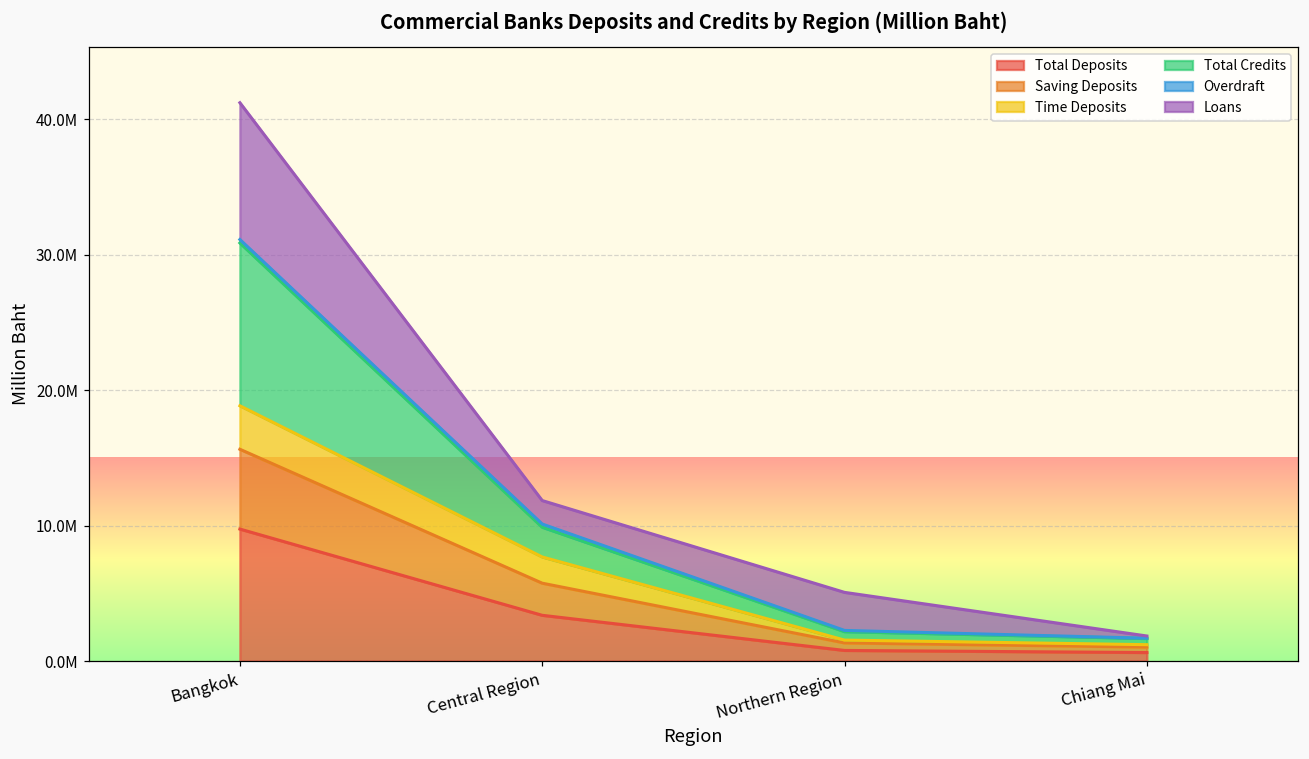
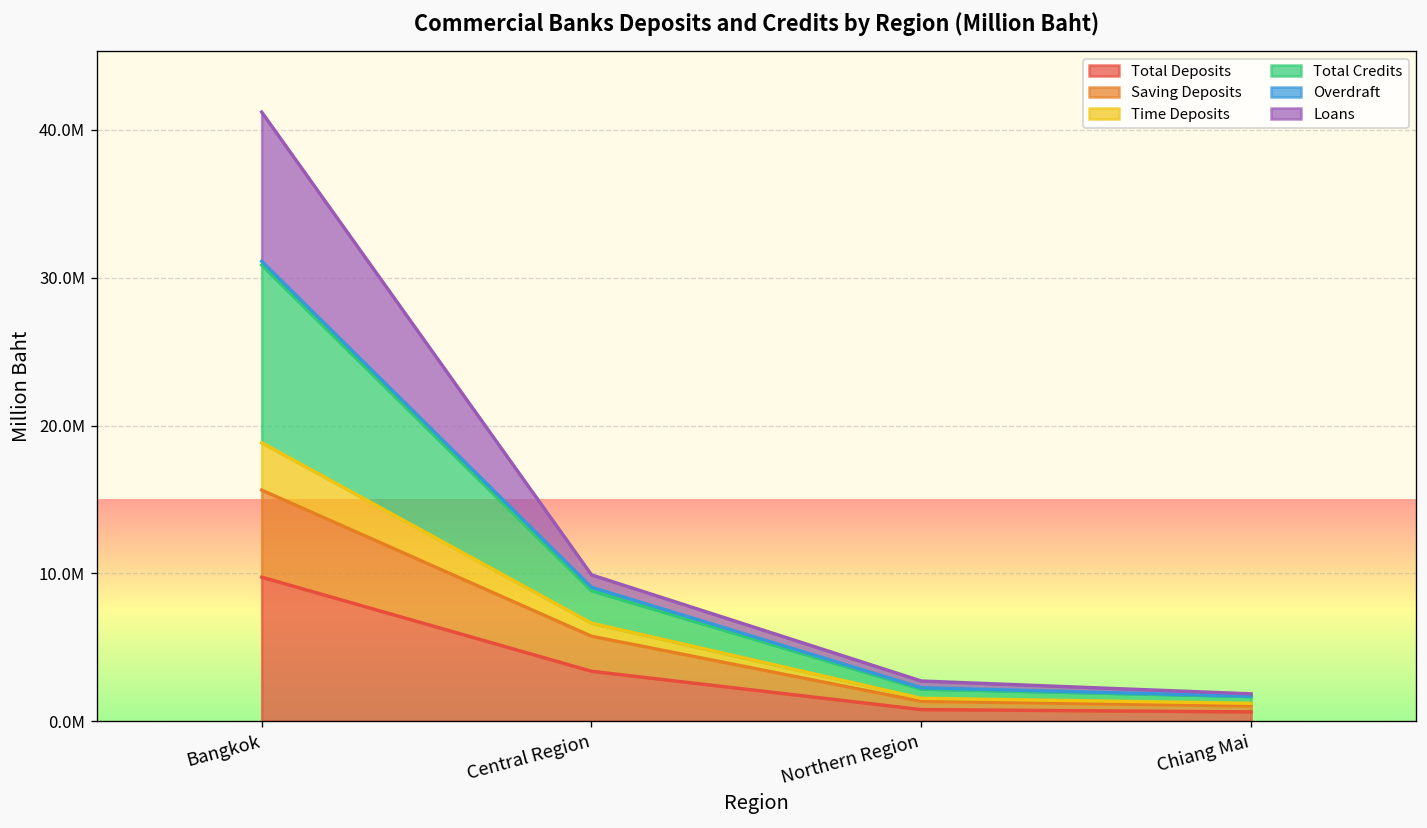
  {
    "Time Deposits": {
      "Bangkok": 3200000,
-     "Central Region": 1900000,
+     "Central Region": 900000,
      "Northern Region": 200000
    },
    "Total Credits": {
      "Bangkok": 12000000,
      "Central Region": 2200000
    },
    "Overdraft": {
      "Bangkok": 300000,
      "Central Region": 200000
    },
    "Loans": {
      "Bangkok": 10100000,
-     "Central Region": 1700000,
-     "Northern Region": 2800000
+     "Central Region": 800000,
+     "Northern Region": 500000
    }
  }
